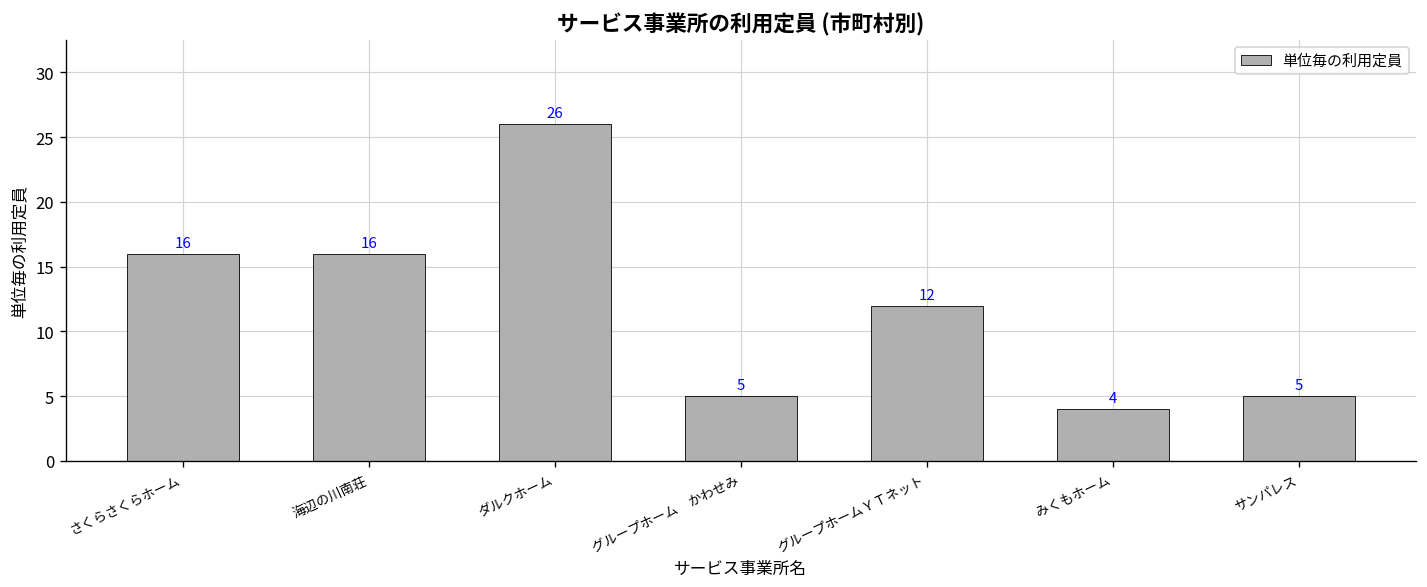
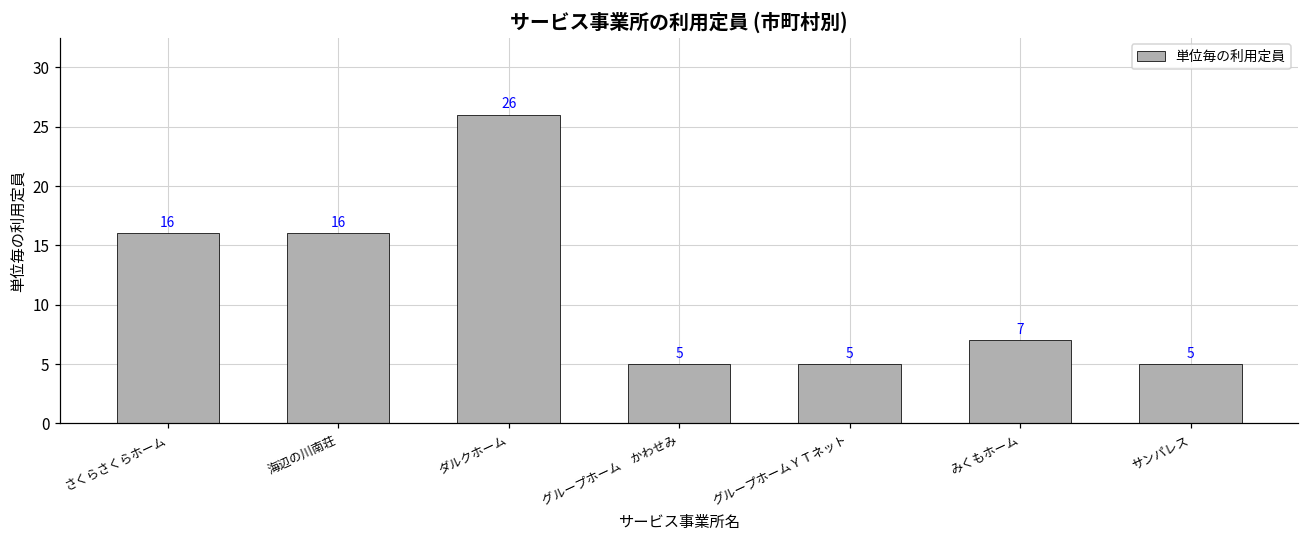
  {
    "さくらさくらホーム": 16,
    "海辺の川南荘": 16,
    "ダルクホーム": 26,
    "グループホーム かわせみ": 5,
-   "グループホームＹＴネット": 12,
-   "みくもホーム": 4,
+   "グループホームＹＴネット": 5,
+   "みくもホーム": 7,
    "サンパレス": 5
  }
